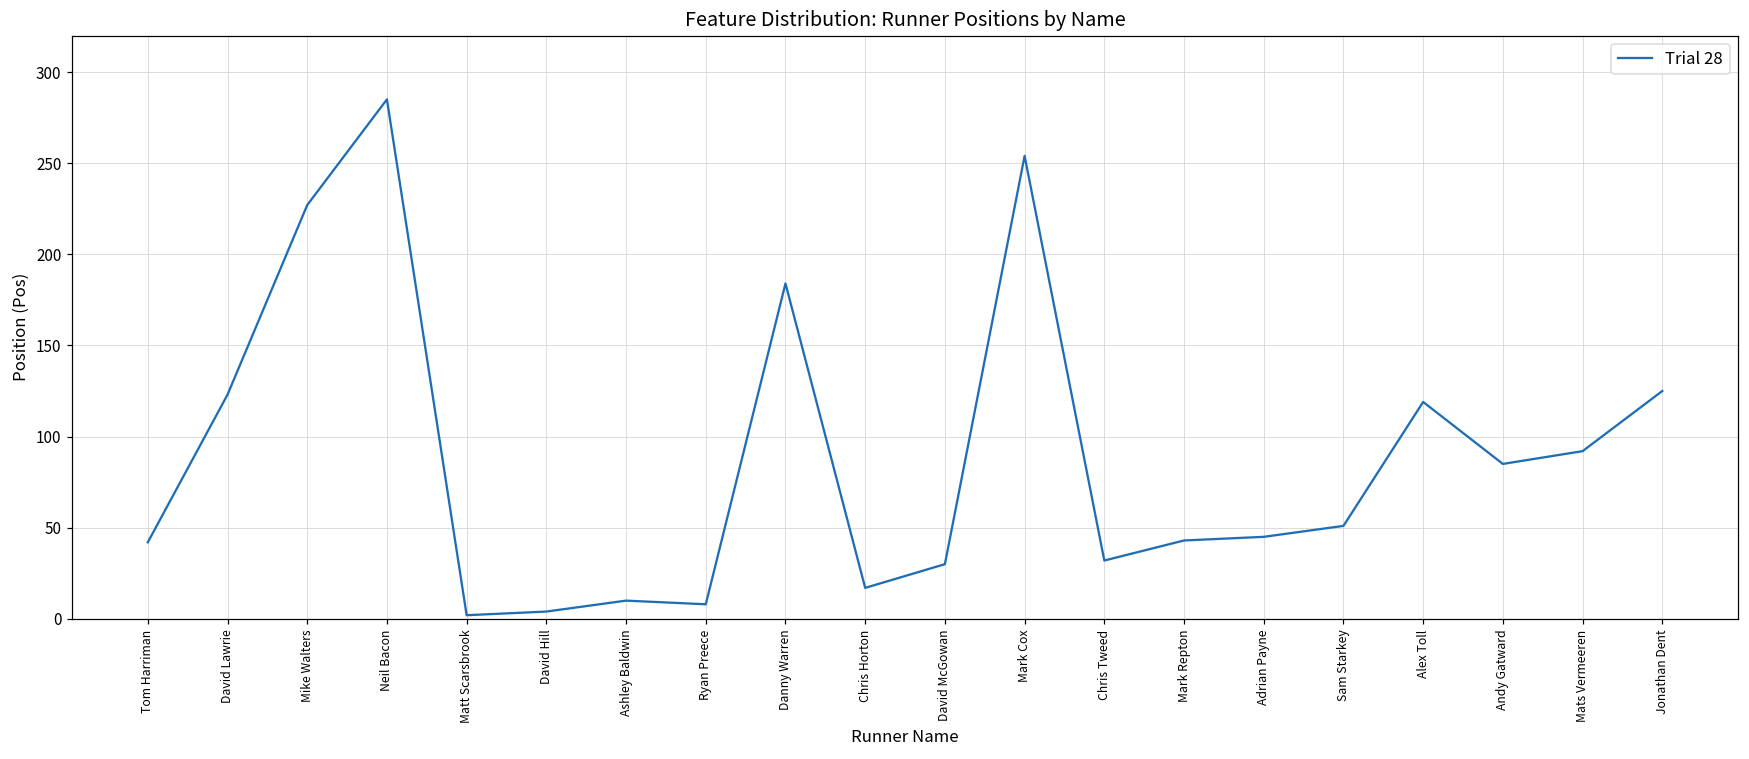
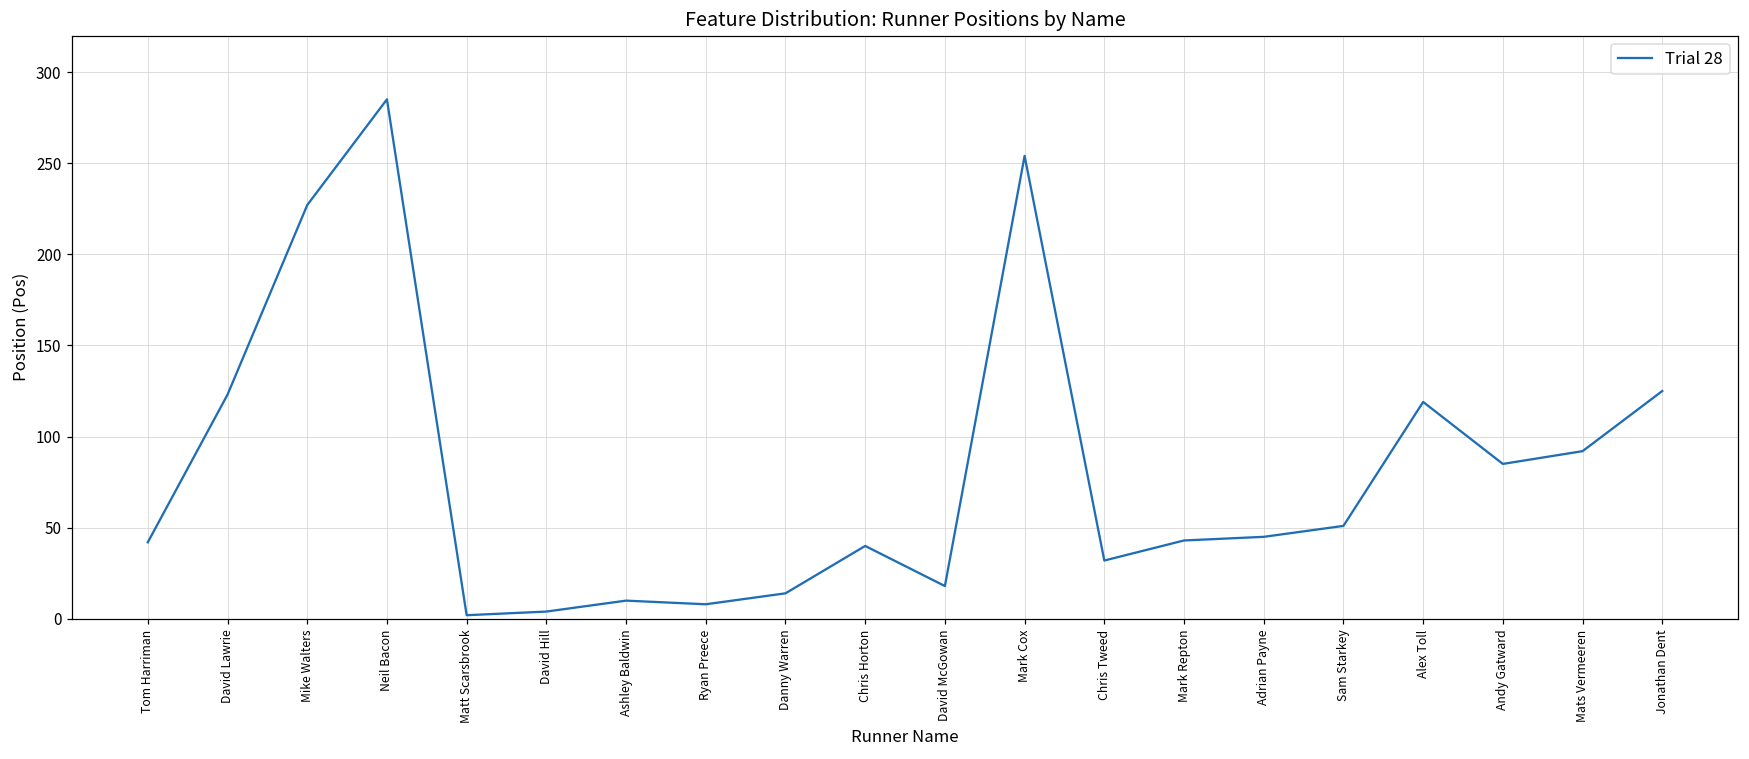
  {
    "Tom Harriman": 42,
    "David Lawrie": 123,
    "Mike Walters": 227,
    "Neil Bacon": 285,
    "Matt Scarsbrook": 2,
    "David Hill": 4,
    "Ashley Baldwin": 10,
    "Ryan Preece": 8,
-   "Danny Warren": 184,
-   "Chris Horton": 17,
-   "David McGowan": 30,
+   "Danny Warren": 14,
+   "Chris Horton": 40,
+   "David McGowan": 18,
    "Mark Cox": 254,
    "Chris Tweed": 32,
    "Mark Repton": 43,
    "Adrian Payne": 45,
    "Sam Starkey": 51,
    "Alex Toll": 119,
    "Andy Gatward": 85,
    "Mats Vermeeren": 92,
    "Jonathan Dent": 125
  }
